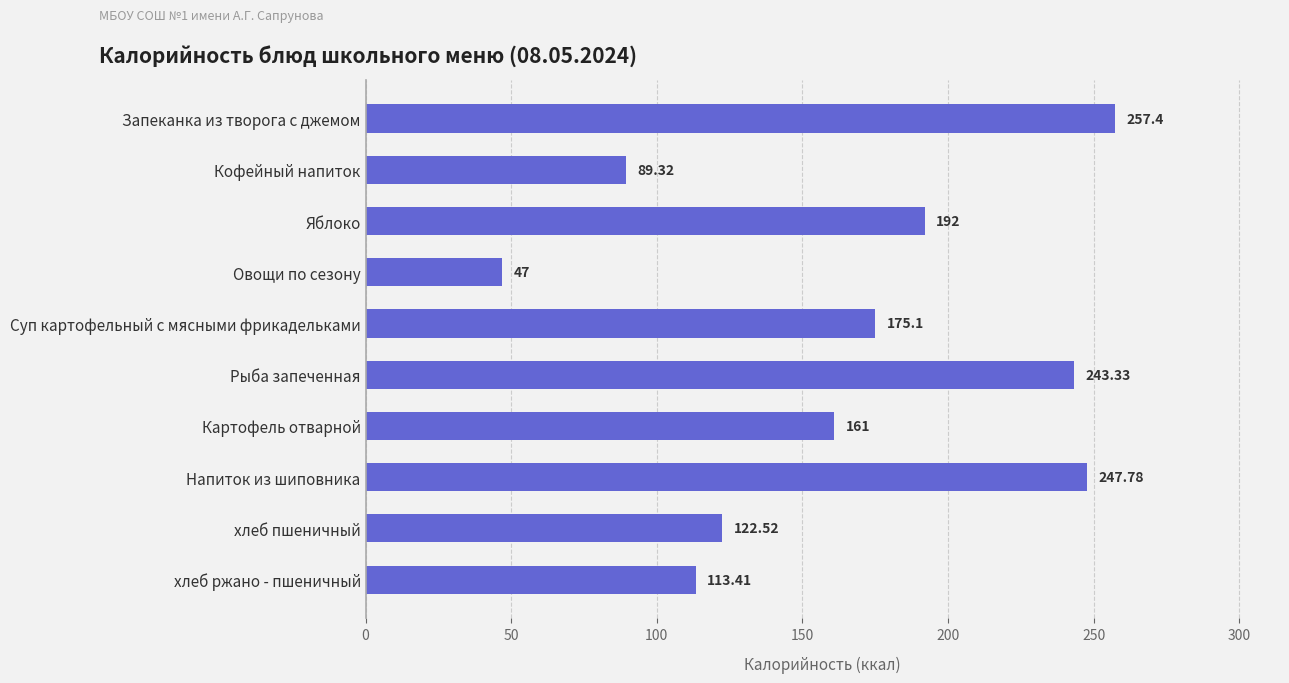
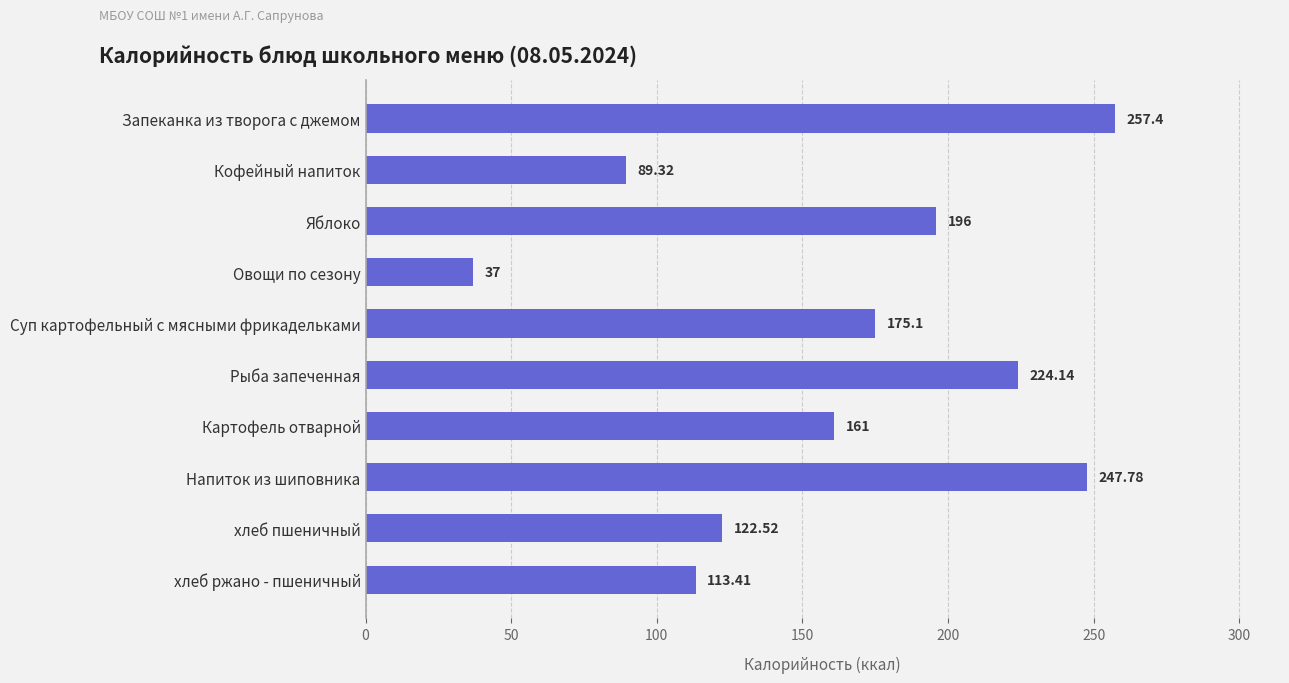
  {
    "Запеканка из творога с джемом": 257.4,
    "Кофейный напиток": 89.32,
-   "Яблоко": 192,
-   "Овощи по сезону": 47,
+   "Яблоко": 196,
+   "Овощи по сезону": 37,
    "Суп картофельный с мясными фрикадельками": 175.1,
-   "Рыба запеченная": 243.33,
+   "Рыба запеченная": 224.14,
    "Картофель отварной": 161,
    "Напиток из шиповника": 247.78,
    "хлеб пшеничный": 122.52,
    "хлеб ржано - пшеничный": 113.41
  }
